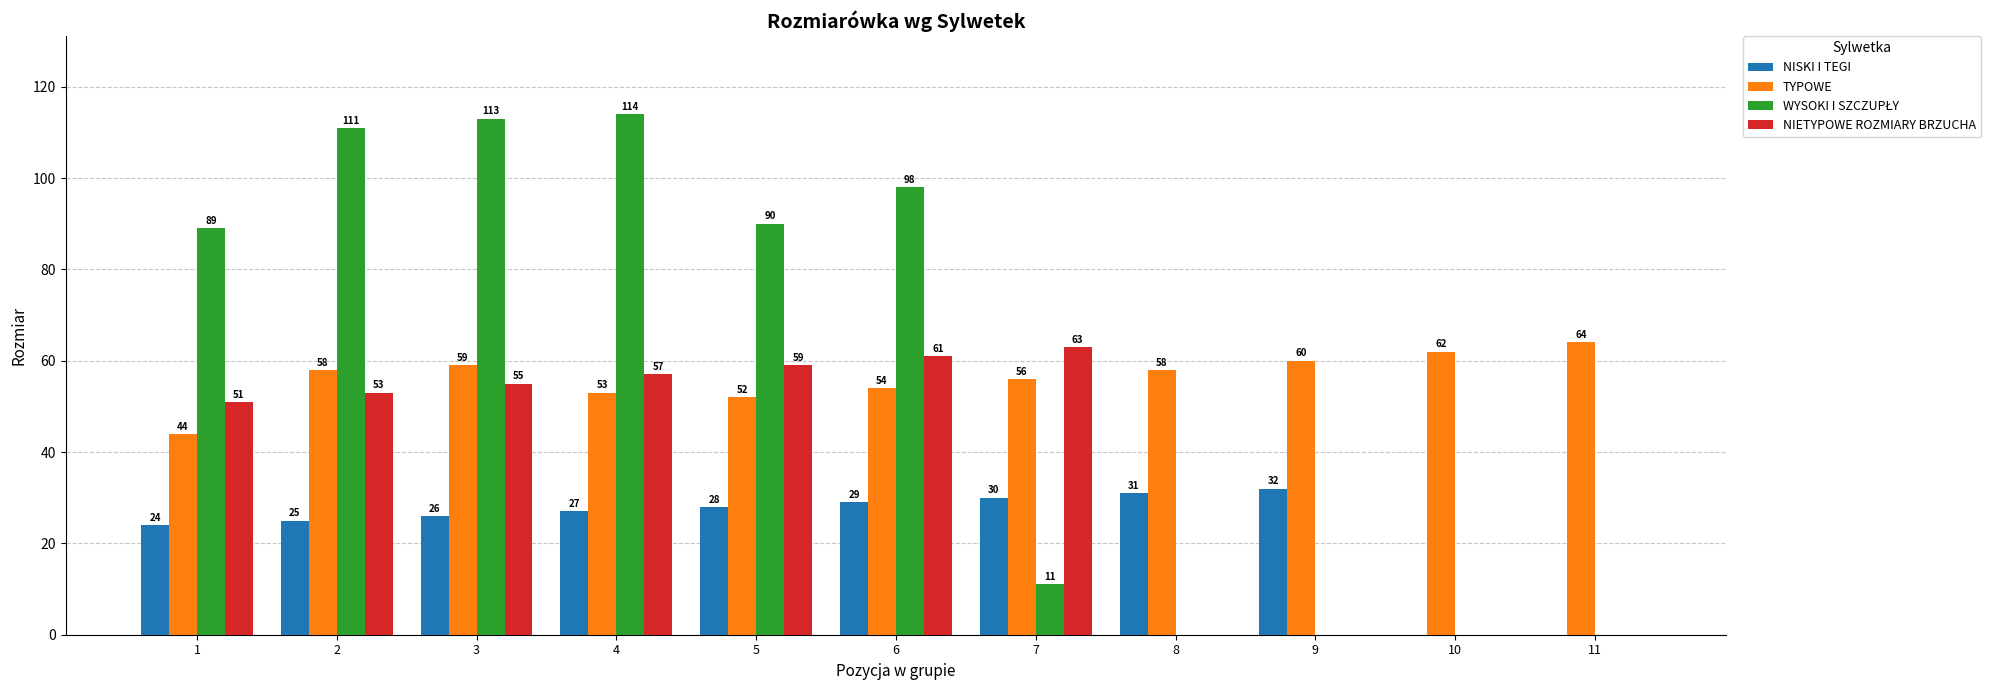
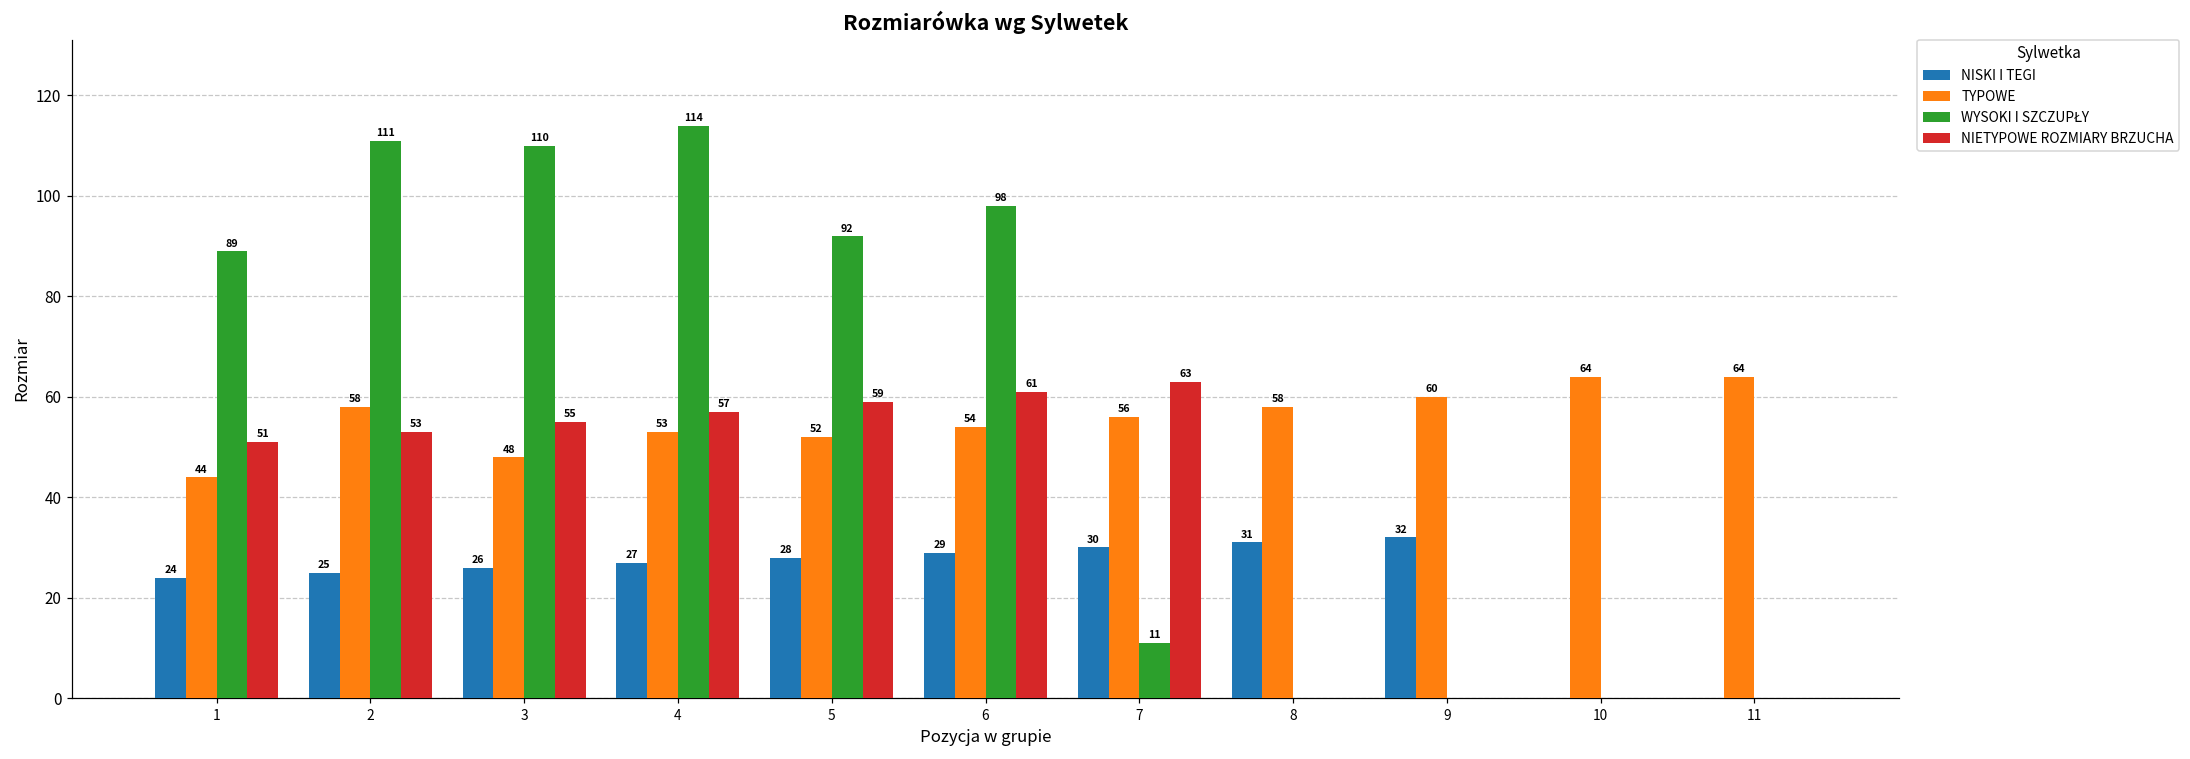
  {
    "NISKI I TEGI": {
      "1": 24,
      "2": 25,
      "3": 26,
      "4": 27,
      "5": 28,
      "6": 29,
      "7": 30,
      "8": 31,
      "9": 32
    },
    "TYPOWE": {
      "1": 44,
      "2": 58,
-     "3": 59,
+     "3": 48,
      "4": 53,
      "5": 52,
      "6": 54,
      "7": 56,
      "8": 58,
      "9": 60,
-     "10": 62,
+     "10": 64,
      "11": 64
    },
    "WYSOKI I SZCZUPŁY": {
      "1": 89,
      "2": 111,
-     "3": 113,
+     "3": 110,
      "4": 114,
-     "5": 90,
+     "5": 92,
      "6": 98,
      "7": 11
    },
    "NIETYPOWE ROZMIARY BRZUCHA": {
      "1": 51,
      "2": 53,
      "3": 55,
      "4": 57,
      "5": 59,
      "6": 61,
      "7": 63
    }
  }
